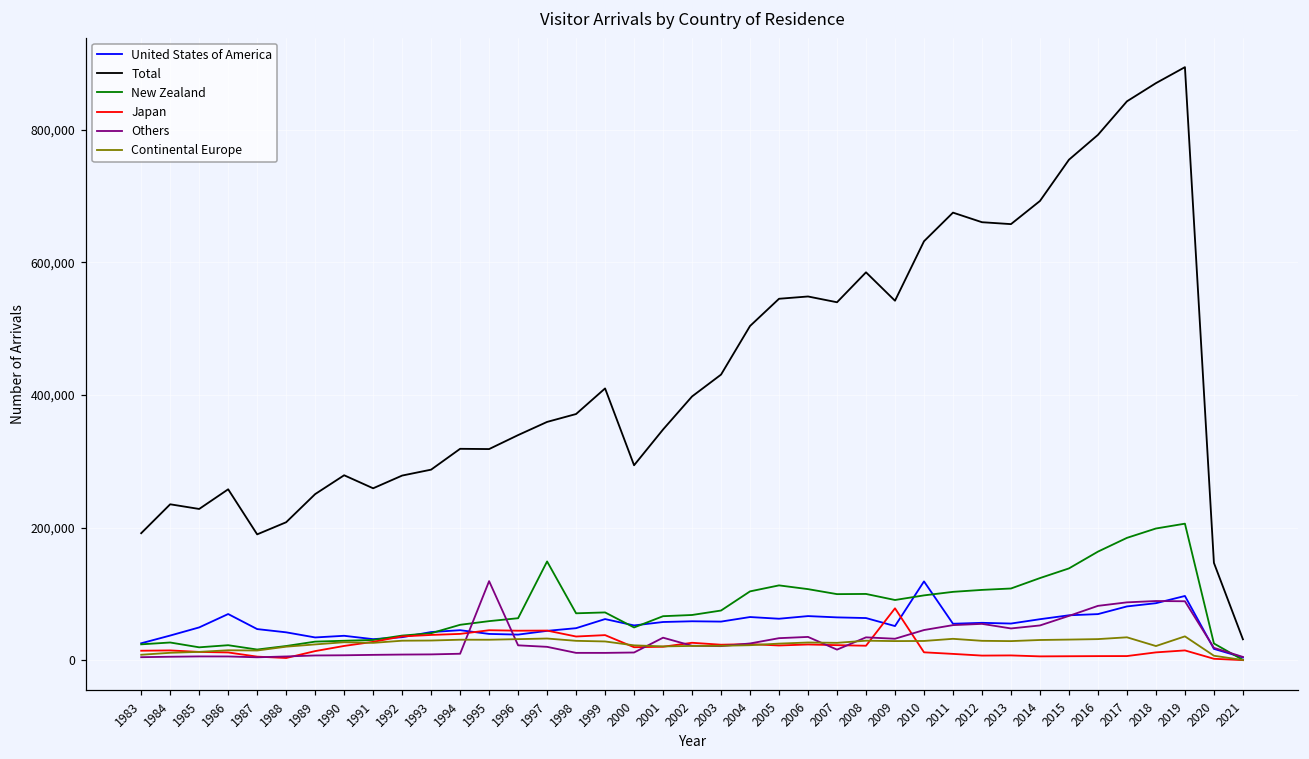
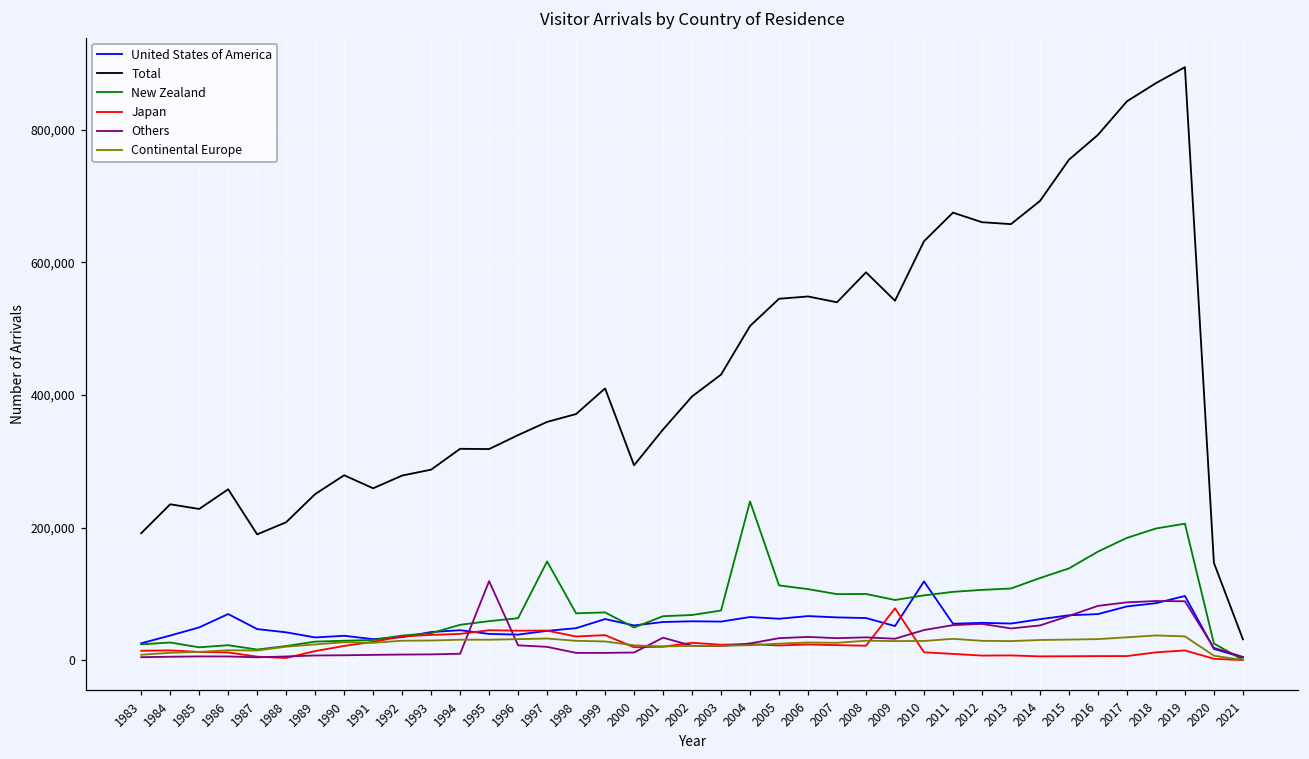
  {
    "United States of America": {
      "1984": "40,000",
      "1985": "50,000",
      "1986": "70,000",
      "1987": "50,000",
      "1988": "40,000",
      "1989": "30,000",
      "1990": "40,000",
      "1994": "50,000",
      "1995": "40,000",
      "1996": "40,000",
      "1998": "50,000",
      "1999": "60,000",
      "2001": "60,000",
      "2002": "60,000",
      "2003": "60,000",
      "2004": "70,000",
      "2005": "60,000",
      "2006": "70,000",
      "2007": "60,000",
      "2008": "60,000",
      "2009": "50,000",
      "2010": "120,000",
      "2013": "60,000",
      "2014": "60,000",
      "2016": "70,000",
      "2017": "80,000",
      "2019": "100,000"
    },
    "Total": {
      "1983": "190,000",
      "1984": "240,000",
      "1985": "230,000",
      "1986": "260,000",
      "1987": "190,000",
      "1988": "210,000",
      "1989": "250,000",
      "1990": "280,000",
      "1991": "260,000",
      "1992": "280,000",
      "1993": "290,000",
      "1994": "320,000",
      "1995": "320,000",
      "1996": "340,000",
      "1997": "360,000",
      "1998": "370,000",
      "1999": "410,000",
      "2000": "290,000",
      "2001": "350,000",
      "2002": "400,000",
      "2003": "430,000",
      "2004": "500,000",
      "2005": "550,000",
      "2006": "550,000",
      "2007": "540,000",
      "2008": "590,000",
      "2009": "540,000",
      "2010": "630,000",
      "2011": "680,000",
      "2012": "660,000",
      "2013": "660,000",
      "2014": "690,000",
      "2015": "750,000",
      "2016": "790,000",
      "2017": "840,000",
      "2018": "870,000",
      "2019": "890,000",
      "2020": "150,000",
      "2021": "30,000"
    },
    "New Zealand": {
      "1984": "30,000",
      "1985": "20,000",
      "1986": "20,000",
      "1994": "50,000",
      "1995": "60,000",
      "1996": "60,000",
      "1997": "150,000",
      "1998": "70,000",
      "1999": "70,000",
      "2001": "70,000",
      "2002": "70,000",
      "2003": "80,000",
-     "2004": "100,000",
+     "2004": "240,000",
      "2005": "110,000",
      "2006": "110,000",
      "2007": "100,000",
      "2008": "100,000",
      "2009": "90,000",
      "2010": "100,000",
      "2011": "100,000",
      "2012": "110,000",
      "2013": "110,000",
      "2014": "120,000",
      "2015": "140,000",
      "2016": "160,000",
      "2017": "180,000",
      "2018": "200,000",
      "2019": "210,000",
      "2020": "30,000"
    },
    "Japan": {
      "1983": "10,000",
      "1989": "10,000",
      "1990": "20,000",
      "1994": "40,000",
      "1995": "50,000",
      "1996": "40,000",
      "1998": "40,000",
      "1999": "40,000",
      "2002": "30,000",
      "2008": "20,000",
      "2009": "80,000",
      "2010": "10,000",
      "2011": "10,000",
      "2012": "10,000",
      "2013": "10,000",
      "2014": "10,000",
      "2015": "10,000",
      "2016": "10,000",
      "2017": "10,000",
      "2018": "10,000",
      "2019": "10,000",
      "2020": "0"
    },
    "Others": {
      "1984": "10,000",
      "1985": "10,000",
      "1986": "10,000",
      "1989": "10,000",
      "1990": "10,000",
      "1991": "10,000",
      "1992": "10,000",
      "1993": "10,000",
      "1994": "10,000",
      "1995": "120,000",
      "1996": "20,000",
      "1997": "20,000",
      "1998": "10,000",
      "1999": "10,000",
      "2000": "10,000",
      "2001": "30,000",
      "2005": "30,000",
      "2006": "40,000",
-     "2007": "20,000",
+     "2007": "30,000",
      "2008": "30,000",
      "2010": "50,000",
      "2013": "50,000",
      "2014": "50,000",
      "2016": "80,000",
      "2017": "90,000",
      "2019": "90,000"
    },
    "Continental Europe": {
      "1992": "30,000",
      "1993": "30,000",
      "1994": "30,000",
      "1995": "30,000",
      "1996": "30,000",
      "1997": "30,000",
      "1998": "30,000",
      "1999": "30,000",
      "2008": "30,000",
      "2010": "30,000",
      "2011": "30,000",
      "2012": "30,000",
      "2013": "30,000",
      "2014": "30,000",
      "2015": "30,000",
      "2016": "30,000",
      "2017": "30,000",
-     "2018": "20,000",
+     "2018": "40,000",
      "2019": "40,000",
      "2020": "10,000"
    }
  }
